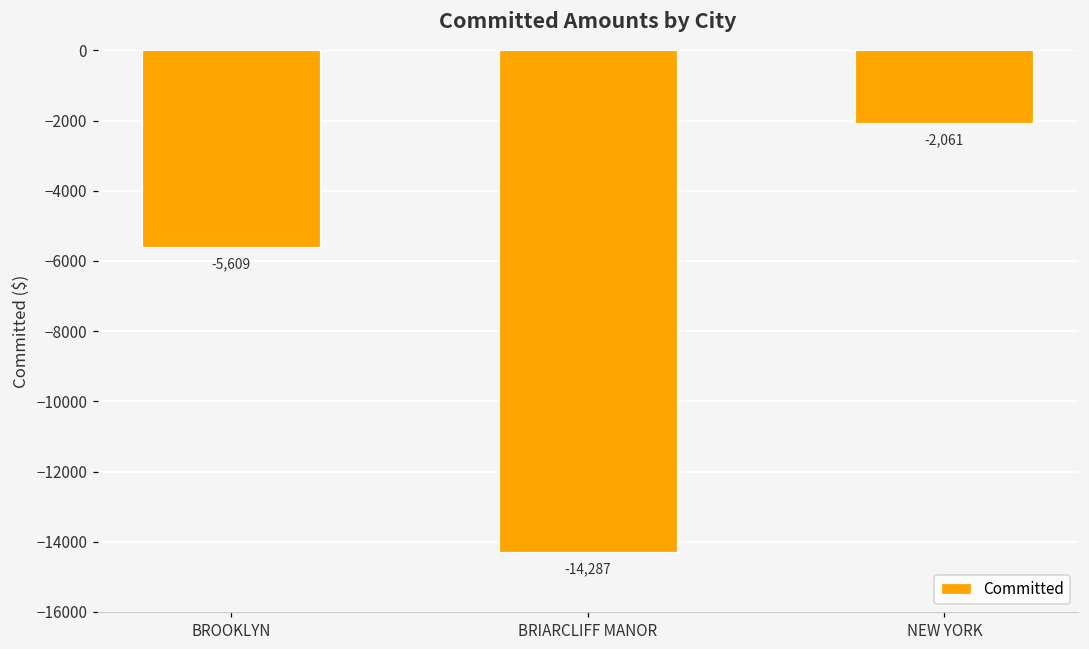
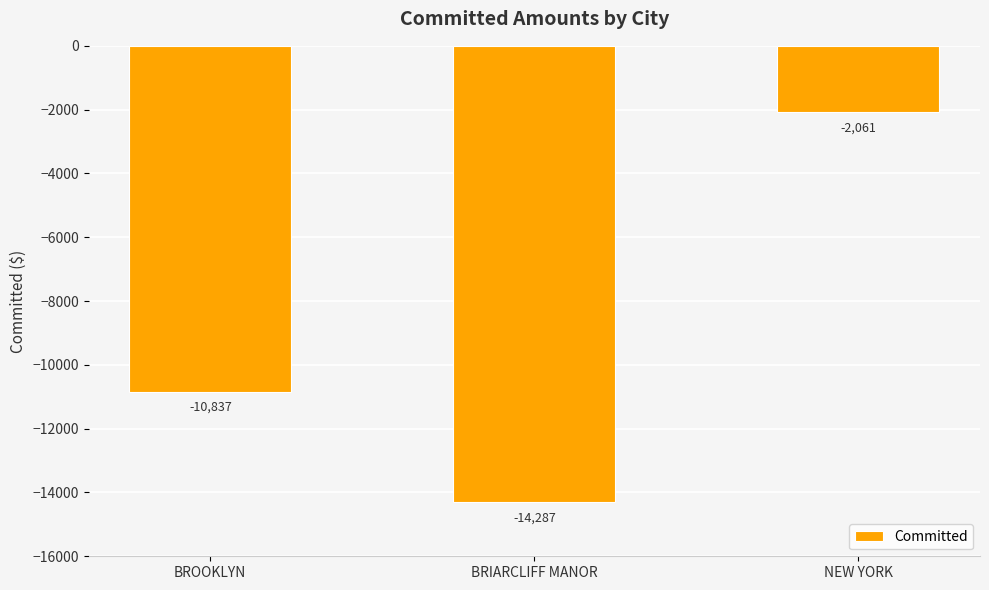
  {
-   "BROOKLYN": "-5,609",
+   "BROOKLYN": "-10,837",
    "BRIARCLIFF MANOR": "-14,287",
    "NEW YORK": "-2,061"
  }
